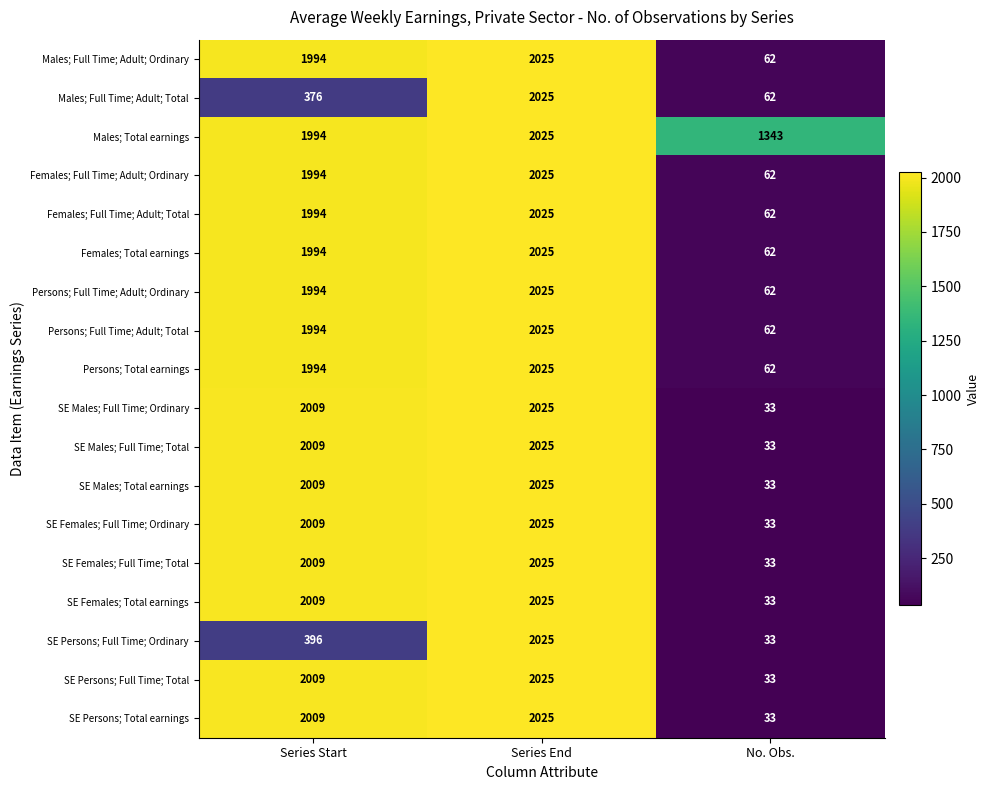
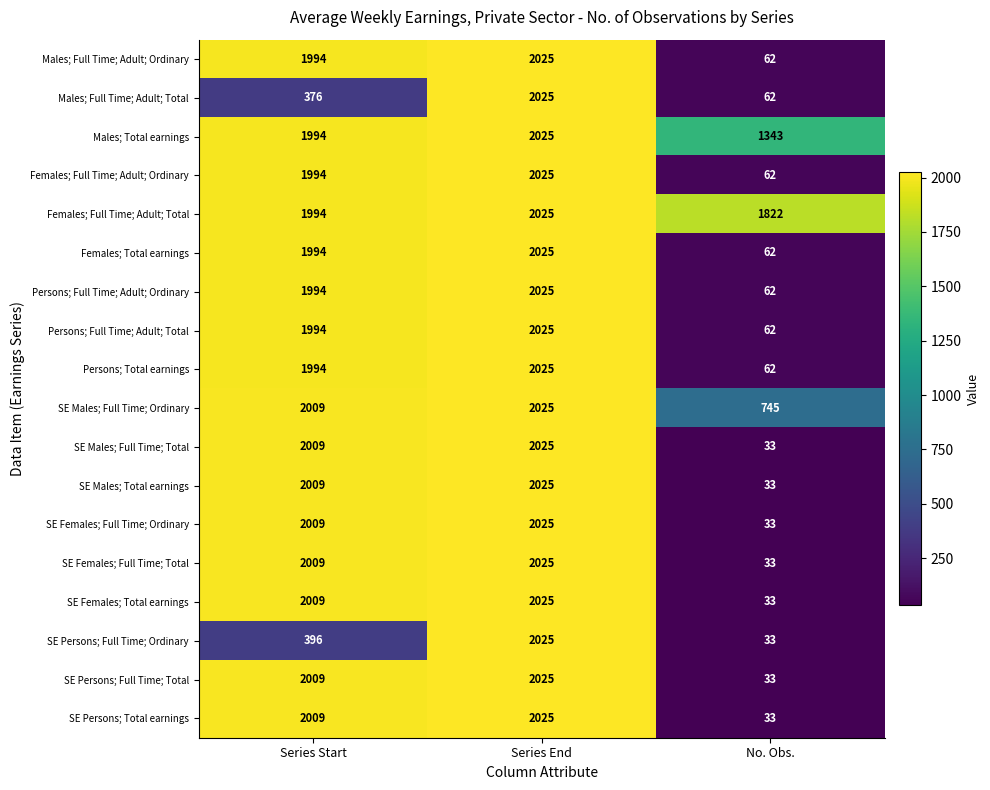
  {
    "Males; Full Time; Adult; Ordinary": {
      "Series Start": 1994,
      "Series End": 2025,
      "No. Obs.": 62
    },
    "Males; Full Time; Adult; Total": {
      "Series Start": 376,
      "Series End": 2025,
      "No. Obs.": 62
    },
    "Males; Total earnings": {
      "Series Start": 1994,
      "Series End": 2025,
      "No. Obs.": 1343
    },
    "Females; Full Time; Adult; Ordinary": {
      "Series Start": 1994,
      "Series End": 2025,
      "No. Obs.": 62
    },
    "Females; Full Time; Adult; Total": {
      "Series Start": 1994,
      "Series End": 2025,
-     "No. Obs.": 62
+     "No. Obs.": 1822
    },
    "Females; Total earnings": {
      "Series Start": 1994,
      "Series End": 2025,
      "No. Obs.": 62
    },
    "Persons; Full Time; Adult; Ordinary": {
      "Series Start": 1994,
      "Series End": 2025,
      "No. Obs.": 62
    },
    "Persons; Full Time; Adult; Total": {
      "Series Start": 1994,
      "Series End": 2025,
      "No. Obs.": 62
    },
    "Persons; Total earnings": {
      "Series Start": 1994,
      "Series End": 2025,
      "No. Obs.": 62
    },
    "SE Males; Full Time; Ordinary": {
      "Series Start": 2009,
      "Series End": 2025,
-     "No. Obs.": 33
+     "No. Obs.": 745
    },
    "SE Males; Full Time; Total": {
      "Series Start": 2009,
      "Series End": 2025,
      "No. Obs.": 33
    },
    "SE Males; Total earnings": {
      "Series Start": 2009,
      "Series End": 2025,
      "No. Obs.": 33
    },
    "SE Females; Full Time; Ordinary": {
      "Series Start": 2009,
      "Series End": 2025,
      "No. Obs.": 33
    },
    "SE Females; Full Time; Total": {
      "Series Start": 2009,
      "Series End": 2025,
      "No. Obs.": 33
    },
    "SE Females; Total earnings": {
      "Series Start": 2009,
      "Series End": 2025,
      "No. Obs.": 33
    },
    "SE Persons; Full Time; Ordinary": {
      "Series Start": 396,
      "Series End": 2025,
      "No. Obs.": 33
    },
    "SE Persons; Full Time; Total": {
      "Series Start": 2009,
      "Series End": 2025,
      "No. Obs.": 33
    },
    "SE Persons; Total earnings": {
      "Series Start": 2009,
      "Series End": 2025,
      "No. Obs.": 33
    }
  }
